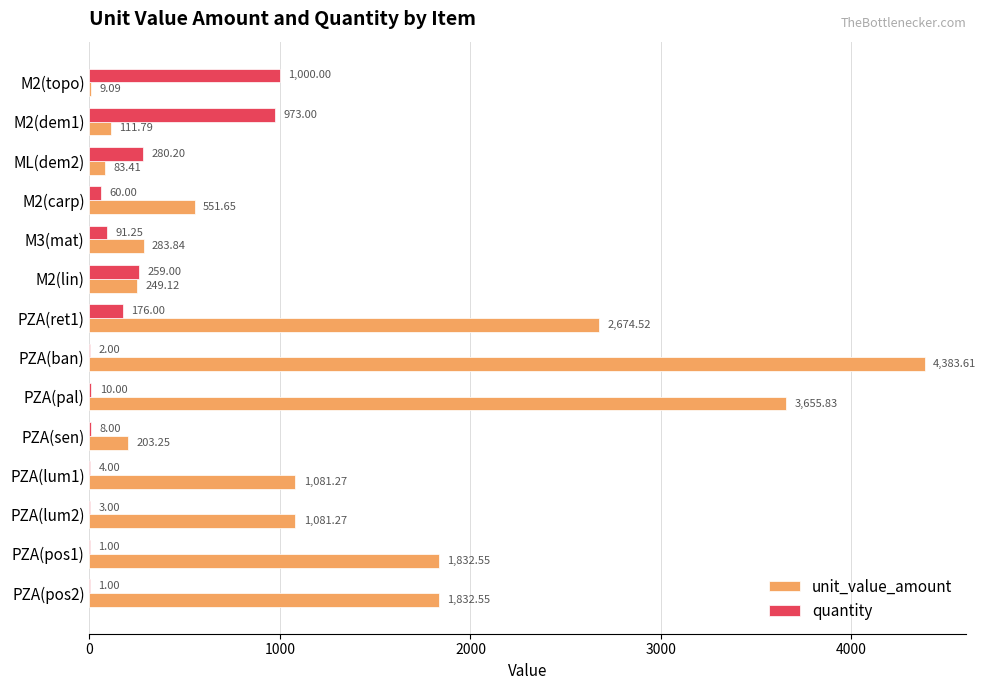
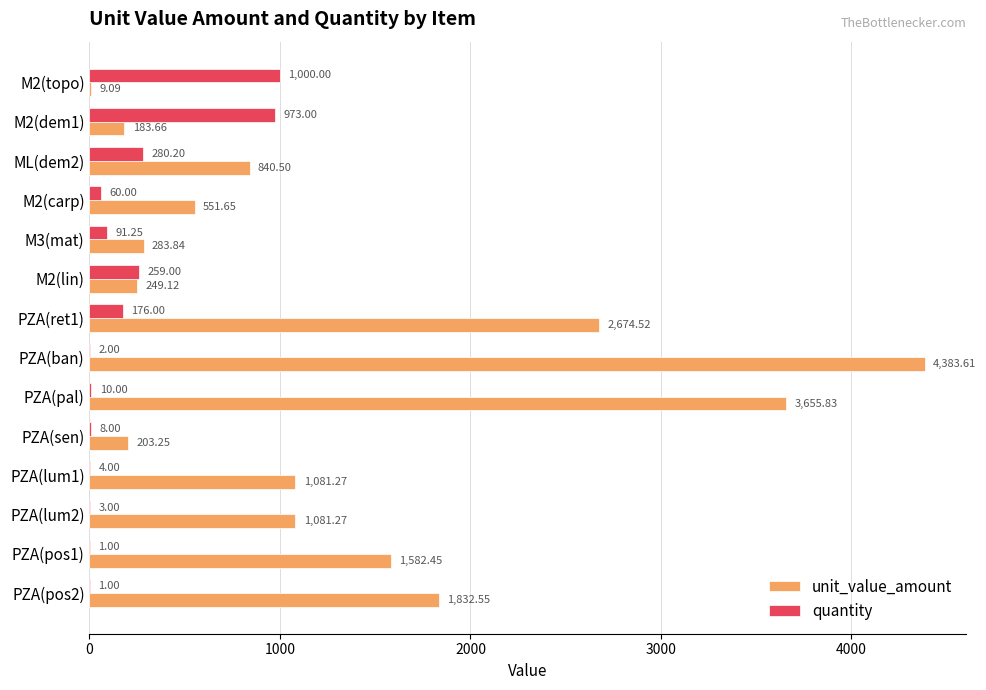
  {
    "unit_value_amount": {
      "M2(topo)": "9.09",
-     "M2(dem1)": "111.79",
-     "ML(dem2)": "83.41",
+     "M2(dem1)": "183.66",
+     "ML(dem2)": "840.50",
      "M2(carp)": "551.65",
      "M3(mat)": "283.84",
      "M2(lin)": "249.12",
      "PZA(ret1)": "2,674.52",
      "PZA(ban)": "4,383.61",
      "PZA(pal)": "3,655.83",
      "PZA(sen)": "203.25",
      "PZA(lum1)": "1,081.27",
      "PZA(lum2)": "1,081.27",
-     "PZA(pos1)": "1,832.55",
+     "PZA(pos1)": "1,582.45",
      "PZA(pos2)": "1,832.55"
    },
    "quantity": {
      "M2(topo)": "1,000.00",
      "M2(dem1)": "973.00",
      "ML(dem2)": "280.20",
      "M2(carp)": "60.00",
      "M3(mat)": "91.25",
      "M2(lin)": "259.00",
      "PZA(ret1)": "176.00",
      "PZA(ban)": "2.00",
      "PZA(pal)": "10.00",
      "PZA(sen)": "8.00",
      "PZA(lum1)": "4.00",
      "PZA(lum2)": "3.00",
      "PZA(pos1)": "1.00",
      "PZA(pos2)": "1.00"
    }
  }
